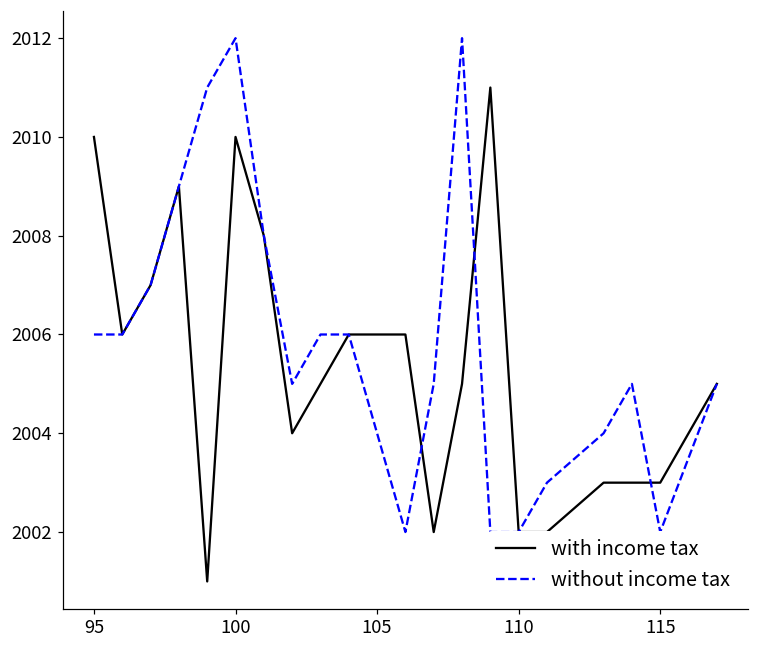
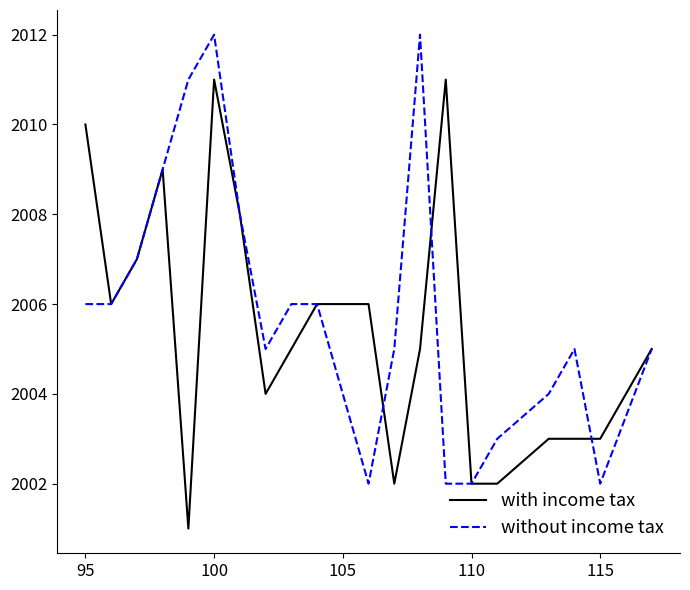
  {
    "with income tax": {
      "95": 2010,
-     "100": 2010,
+     "100": 2011,
      "115": 2003
    },
    "without income tax": {
      "95": 2006,
      "100": 2012,
      "115": 2002
    }
  }
